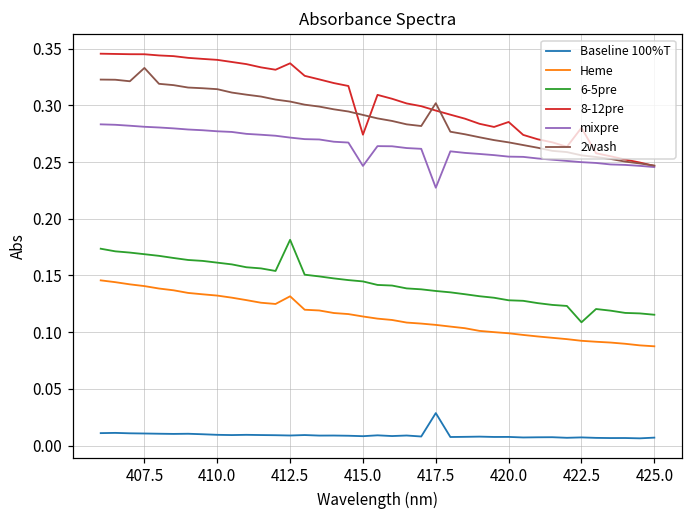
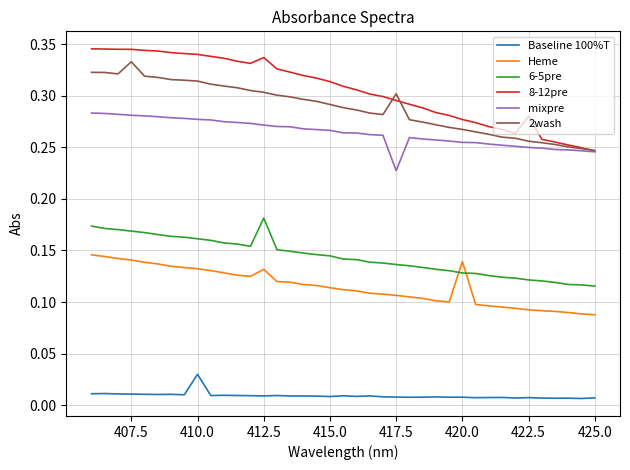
  {
    "Baseline 100%T": {
      "407.5": 0.011,
-     "410.0": 0.010,
+     "410.0": 0.030,
      "412.5": 0.009,
      "415.0": 0.008,
-     "417.5": 0.029,
+     "417.5": 0.008,
      "420.0": 0.008,
      "422.5": 0.007,
      "425.0": 0.007
    },
    "Heme": {
      "407.5": 0.141,
      "410.0": 0.132,
      "412.5": 0.132,
      "415.0": 0.114,
      "417.5": 0.106,
-     "420.0": 0.099,
+     "420.0": 0.139,
      "422.5": 0.092,
      "425.0": 0.088
    },
    "6-5pre": {
      "407.5": 0.169,
      "410.0": 0.161,
      "412.5": 0.181,
      "415.0": 0.145,
      "417.5": 0.136,
      "420.0": 0.128,
-     "422.5": 0.109,
+     "422.5": 0.121,
      "425.0": 0.115
    },
    "8-12pre": {
      "407.5": 0.345,
      "410.0": 0.340,
      "412.5": 0.337,
-     "415.0": 0.274,
+     "415.0": 0.314,
      "417.5": 0.295,
-     "420.0": 0.285
+     "420.0": 0.277
    },
    "mixpre": {
      "407.5": 0.281,
      "410.0": 0.277,
      "412.5": 0.272,
-     "415.0": 0.247,
+     "415.0": 0.266,
      "417.5": 0.227,
      "420.0": 0.255,
      "422.5": 0.250
    },
    "2wash": {
      "407.5": 0.333,
      "410.0": 0.314,
      "412.5": 0.303,
      "415.0": 0.291,
      "417.5": 0.302,
      "420.0": 0.267,
      "422.5": 0.256
    }
  }
